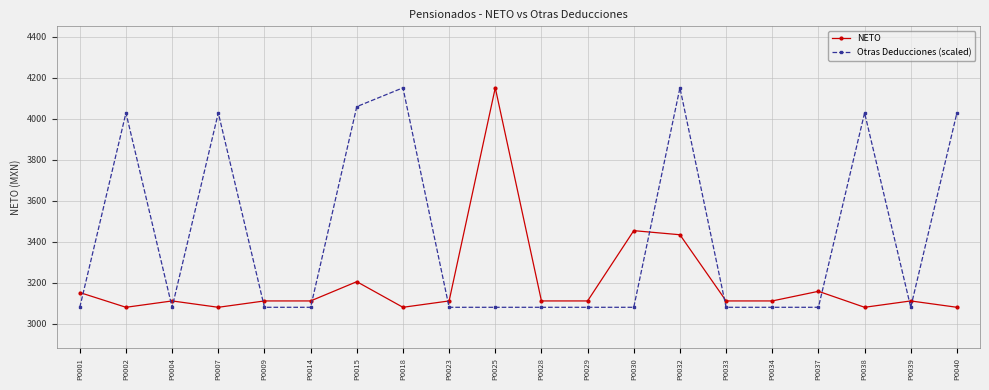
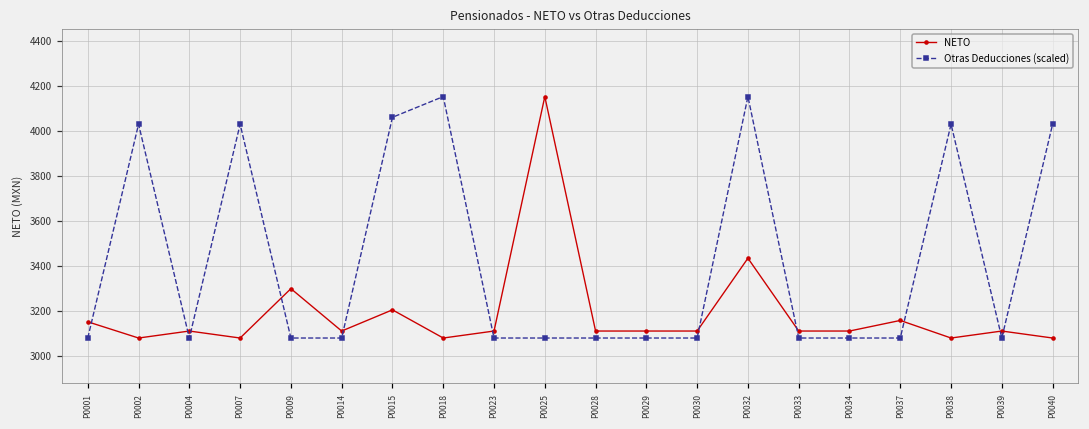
  {
    "NETO": {
      "P0001": 3150,
      "P0002": 3080,
      "P0004": 3110,
      "P0007": 3080,
-     "P0009": 3110,
+     "P0009": 3300,
      "P0014": 3110,
      "P0015": 3210,
      "P0018": 3080,
      "P0023": 3110,
      "P0025": 4150,
      "P0028": 3110,
      "P0029": 3110,
-     "P0030": 3460,
+     "P0030": 3110,
      "P0032": 3440,
      "P0033": 3110,
      "P0034": 3110,
      "P0037": 3160,
      "P0038": 3080,
      "P0039": 3110,
      "P0040": 3080
    },
    "Otras Deducciones (scaled)": {
      "P0001": 3080,
      "P0002": 4030,
      "P0004": 3080,
      "P0007": 4030,
      "P0009": 3080,
      "P0014": 3080,
      "P0015": 4060,
      "P0018": 4150,
      "P0023": 3080,
      "P0025": 3080,
      "P0028": 3080,
      "P0029": 3080,
      "P0030": 3080,
      "P0032": 4150,
      "P0033": 3080,
      "P0034": 3080,
      "P0037": 3080,
      "P0038": 4030,
      "P0039": 3080,
      "P0040": 4030
    }
  }
